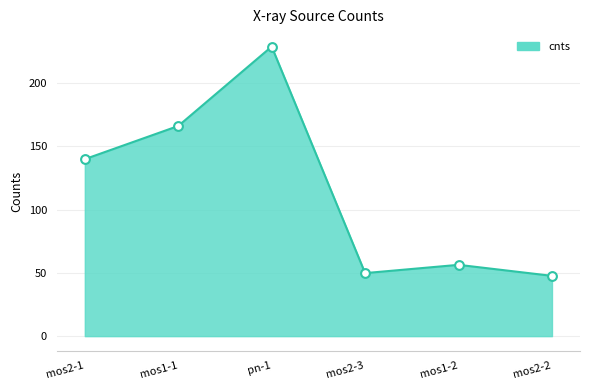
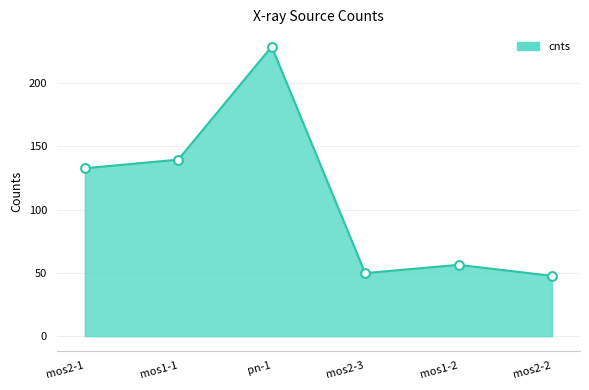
  {
-   "mos2-1": 140,
-   "mos1-1": 166,
+   "mos2-1": 133,
+   "mos1-1": 140,
    "pn-1": 229,
    "mos2-3": 50,
    "mos1-2": 56,
    "mos2-2": 48
  }
